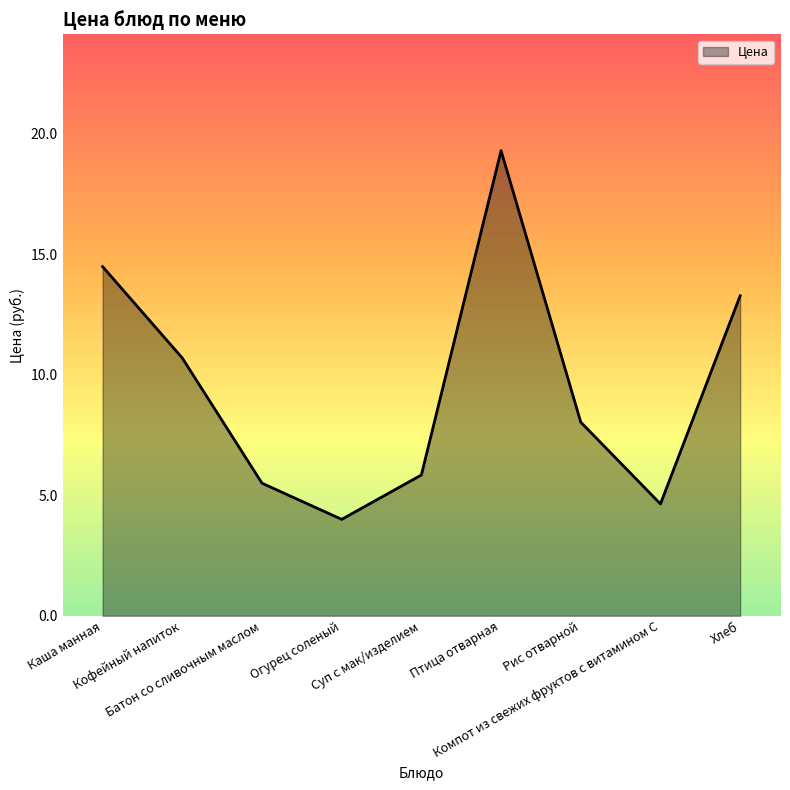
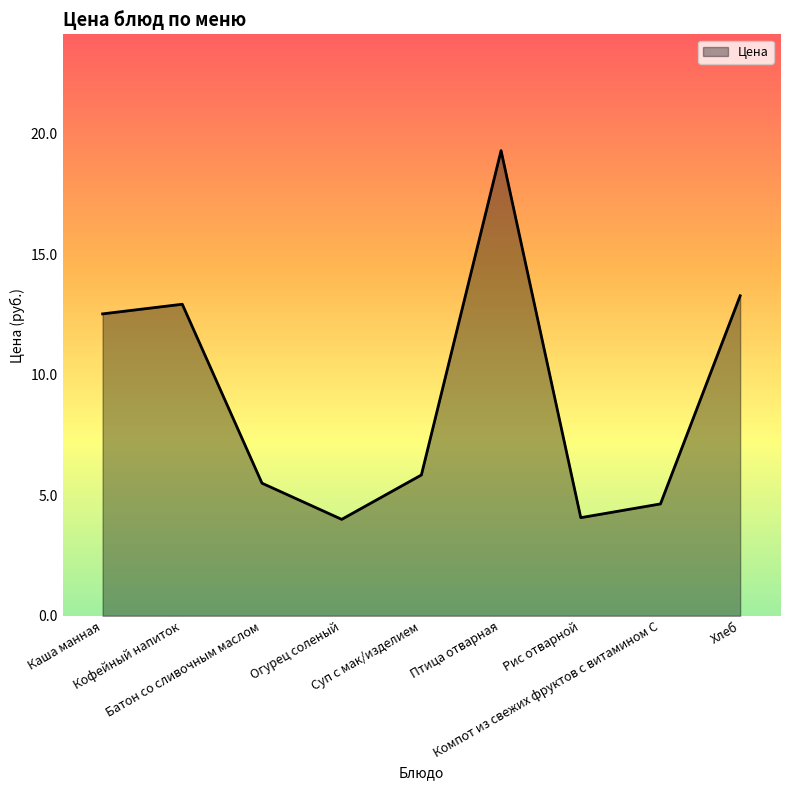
  {
-   "Каша манная": 14.5,
-   "Кофейный напиток": 10.7,
+   "Каша манная": 12.5,
+   "Кофейный напиток": 12.9,
    "Батон со сливочным маслом": 5.5,
    "Огурец соленый": 4.0,
    "Суп с мак/изделием": 5.8,
    "Птица отварная": 19.3,
-   "Рис отварной": 8.0,
+   "Рис отварной": 4.1,
    "Компот из свежих фруктов с витамином С": 4.6,
    "Хлеб": 13.3
  }
